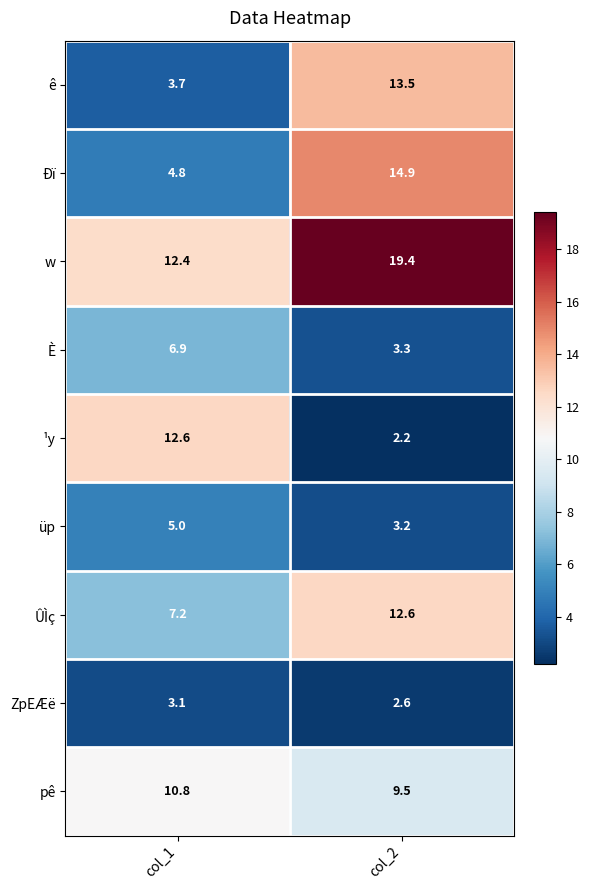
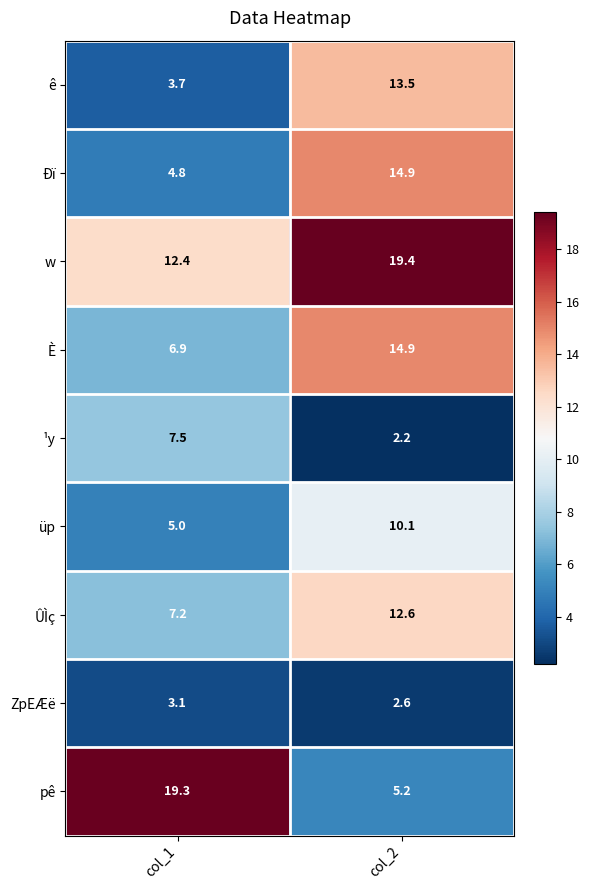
  {
    "ê": {
      "col_1": 3.7,
      "col_2": 13.5
    },
    "Ðï": {
      "col_1": 4.8,
      "col_2": 14.9
    },
    "w": {
      "col_1": 12.4,
      "col_2": 19.4
    },
    "È": {
      "col_1": 6.9,
-     "col_2": 3.3
+     "col_2": 14.9
    },
    "¹y": {
-     "col_1": 12.6,
+     "col_1": 7.5,
      "col_2": 2.2
    },
    "üp": {
      "col_1": 5.0,
-     "col_2": 3.2
+     "col_2": 10.1
    },
    "ÛÌç": {
      "col_1": 7.2,
      "col_2": 12.6
    },
    "ZpEÆë": {
      "col_1": 3.1,
      "col_2": 2.6
    },
    "pê": {
-     "col_1": 10.8,
-     "col_2": 9.5
+     "col_1": 19.3,
+     "col_2": 5.2
    }
  }
